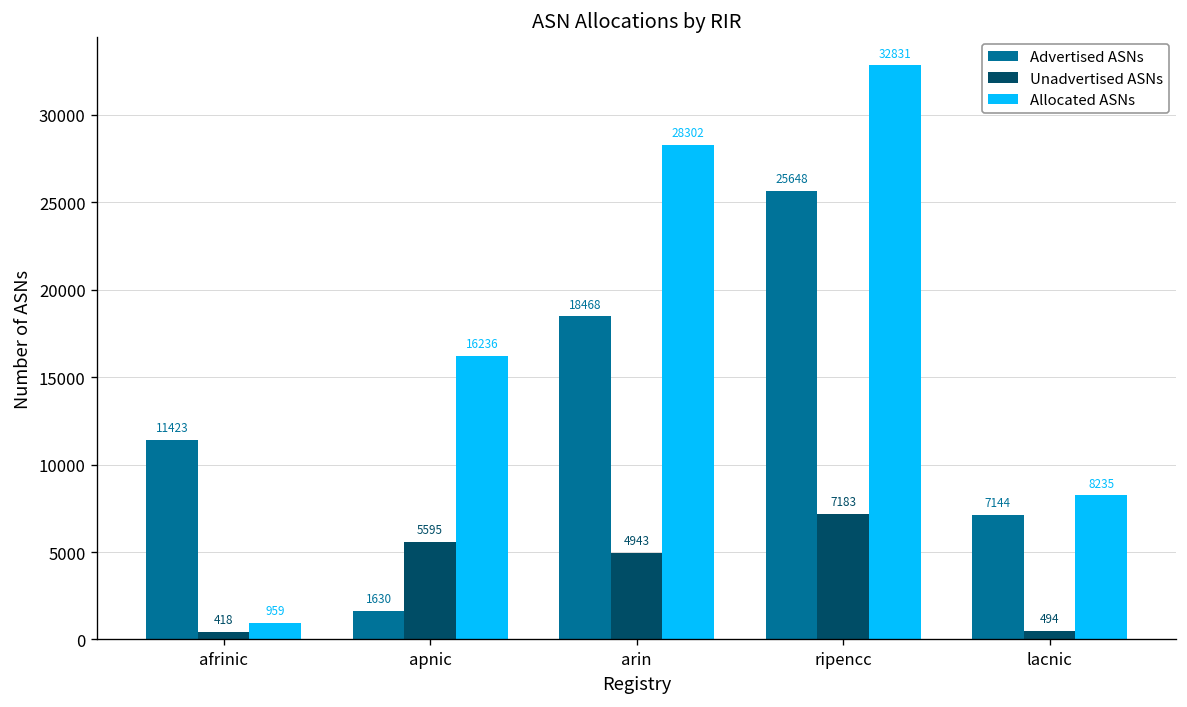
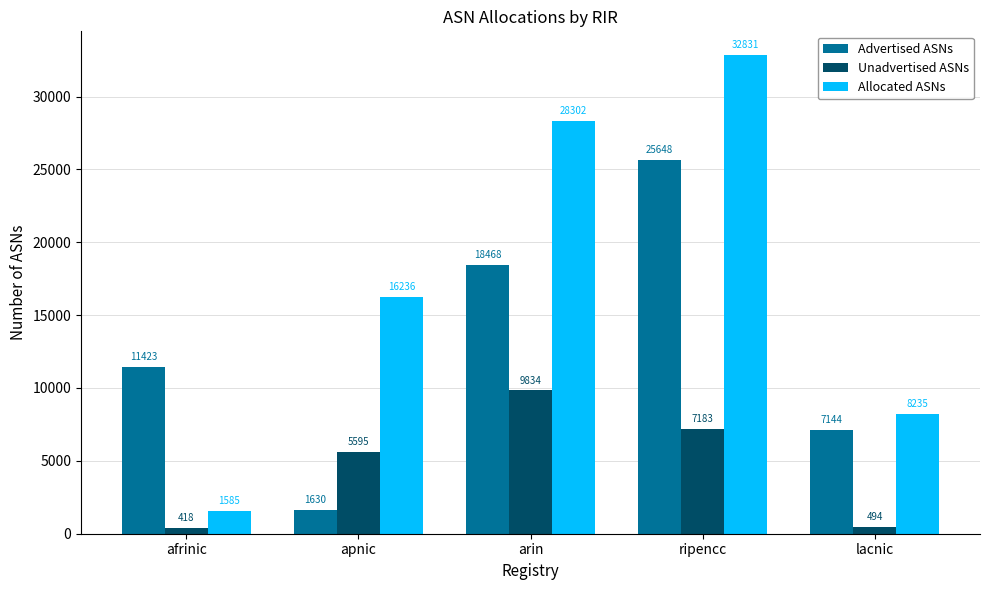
  {
    "Advertised ASNs": {
      "afrinic": 11423,
      "apnic": 1630,
      "arin": 18468,
      "ripencc": 25648,
      "lacnic": 7144
    },
    "Unadvertised ASNs": {
      "afrinic": 418,
      "apnic": 5595,
-     "arin": 4943,
+     "arin": 9834,
      "ripencc": 7183,
      "lacnic": 494
    },
    "Allocated ASNs": {
-     "afrinic": 959,
+     "afrinic": 1585,
      "apnic": 16236,
      "arin": 28302,
      "ripencc": 32831,
      "lacnic": 8235
    }
  }
